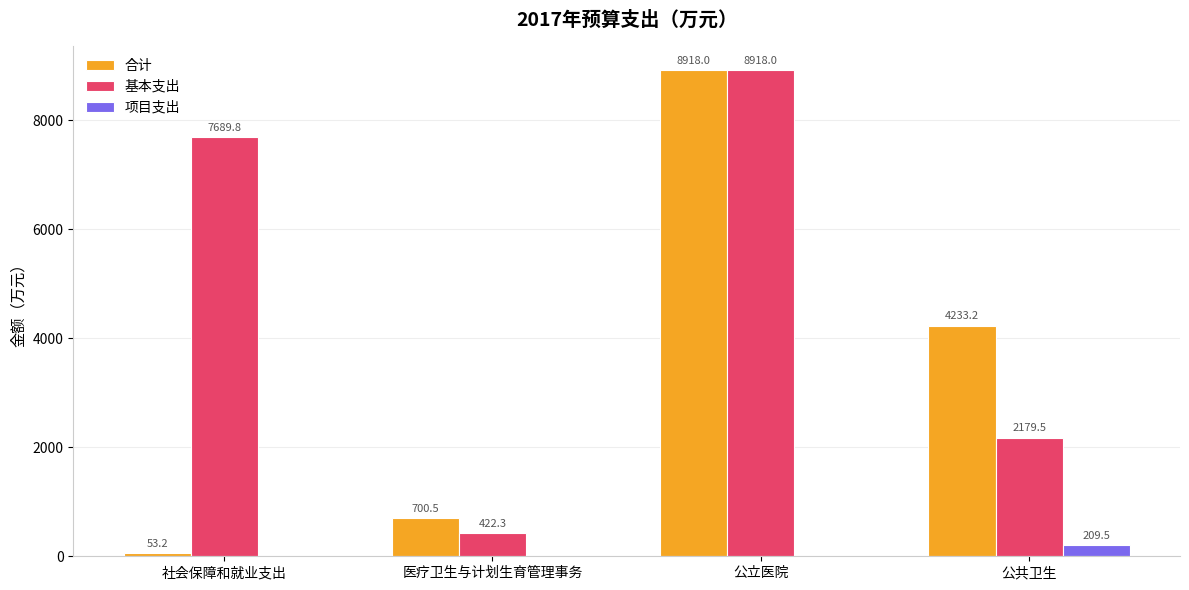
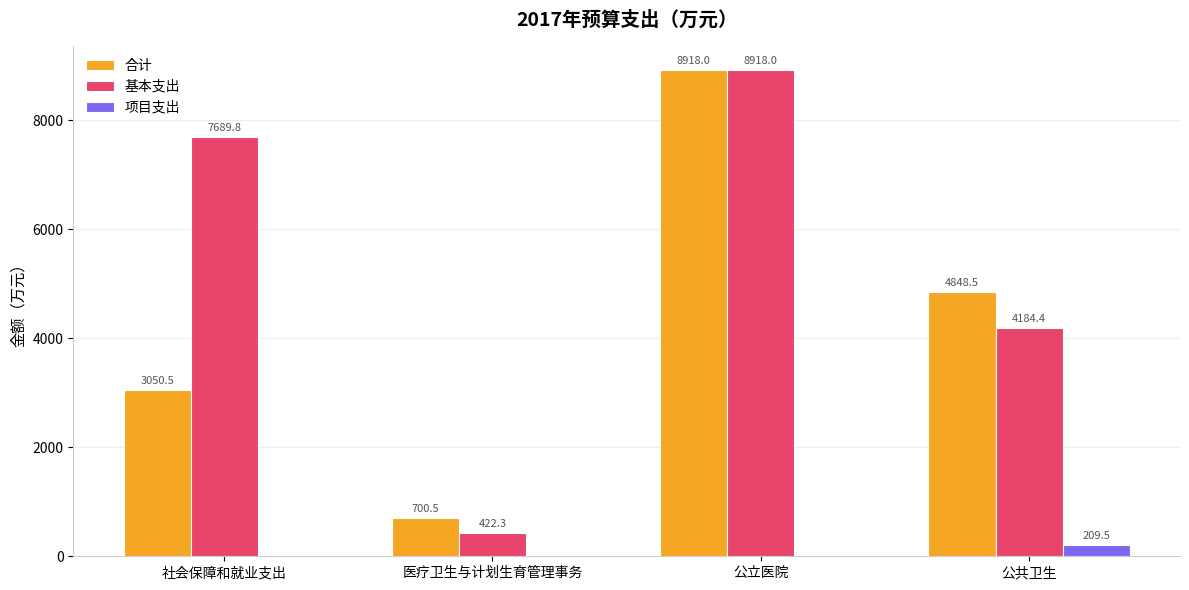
  {
    "合计": {
-     "社会保障和就业支出": 53.2,
+     "社会保障和就业支出": 3050.5,
      "医疗卫生与计划生育管理事务": 700.5,
      "公立医院": 8918.0,
-     "公共卫生": 4233.2
+     "公共卫生": 4848.5
    },
    "基本支出": {
      "社会保障和就业支出": 7689.8,
      "医疗卫生与计划生育管理事务": 422.3,
      "公立医院": 8918.0,
-     "公共卫生": 2179.5
+     "公共卫生": 4184.4
    },
    "项目支出": {
      "公共卫生": 209.5
    }
  }
